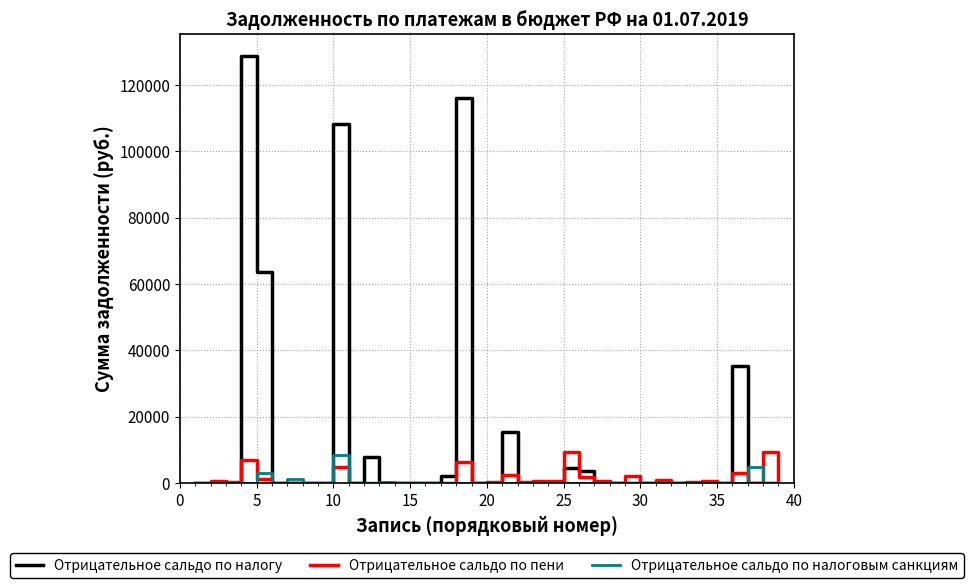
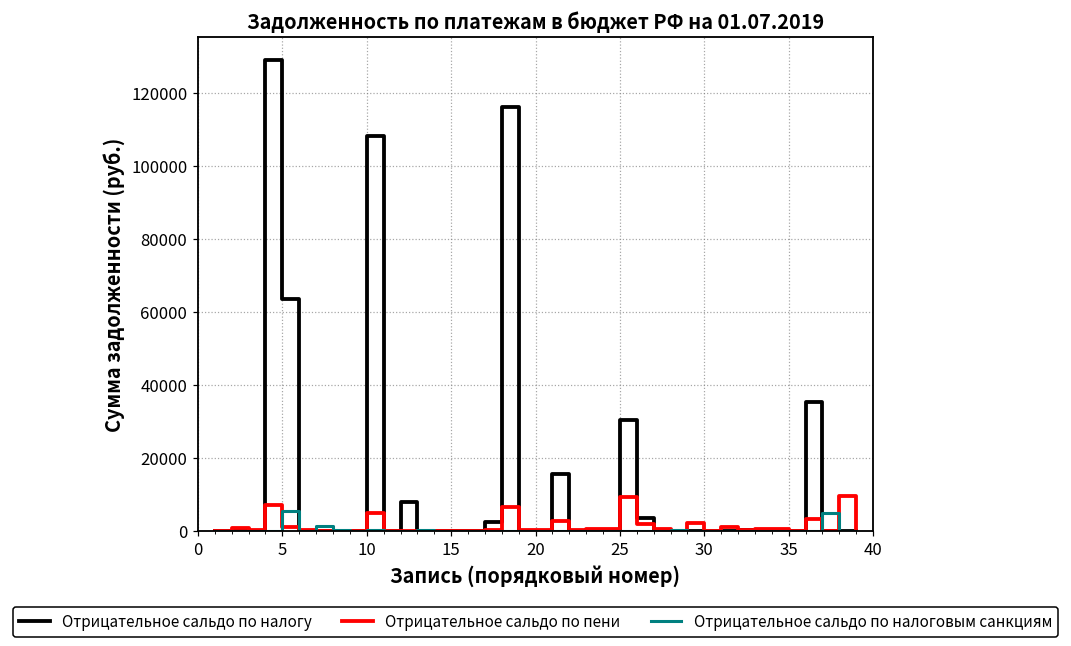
  {
    "Отрицательное сальдо по налогу": {
      "5": 64000,
      "10": 108000,
-     "25": 4000
+     "25": 30000
    },
    "Отрицательное сальдо по пени": {
      "5": 1000,
      "10": 5000,
      "25": 9000
    },
    "Отрицательное сальдо по налоговым санкциям": {
-     "5": 3000,
-     "10": 8000,
+     "5": 5000,
+     "10": 0,
      "25": 0
    }
  }
